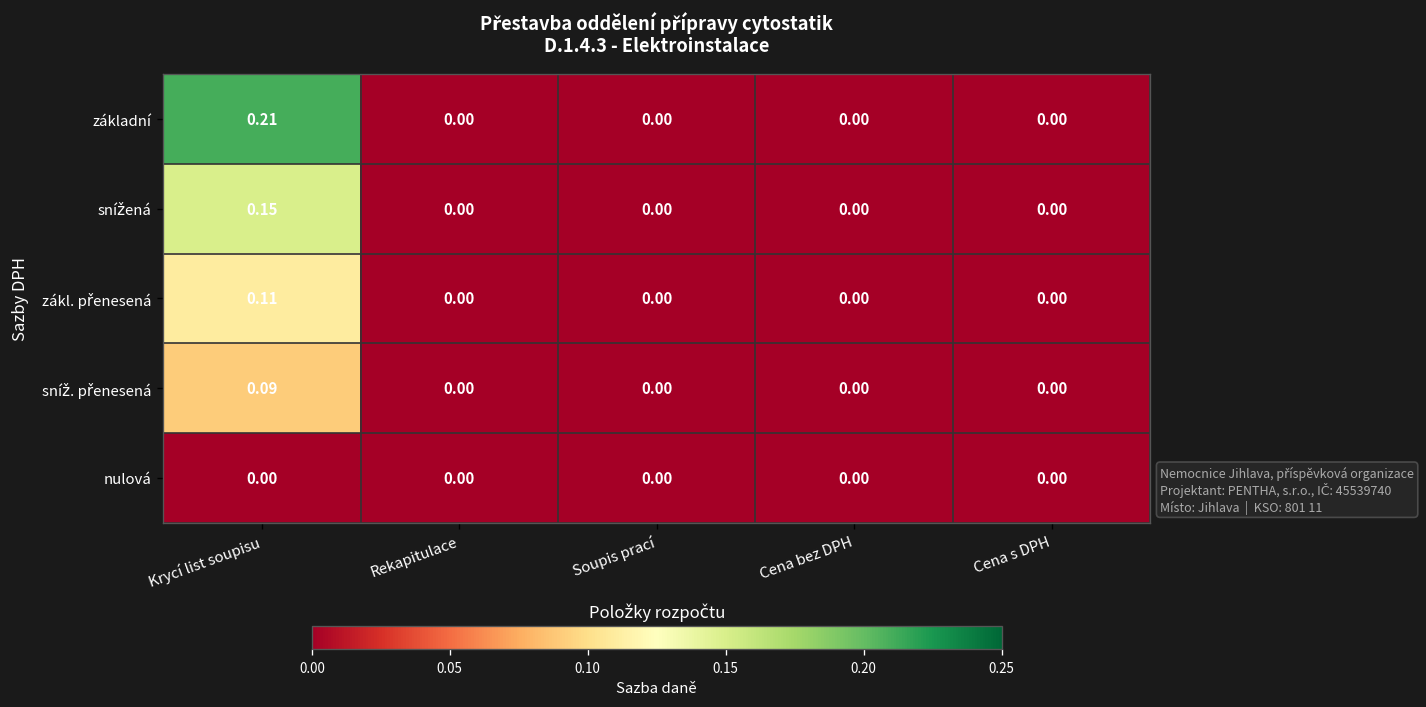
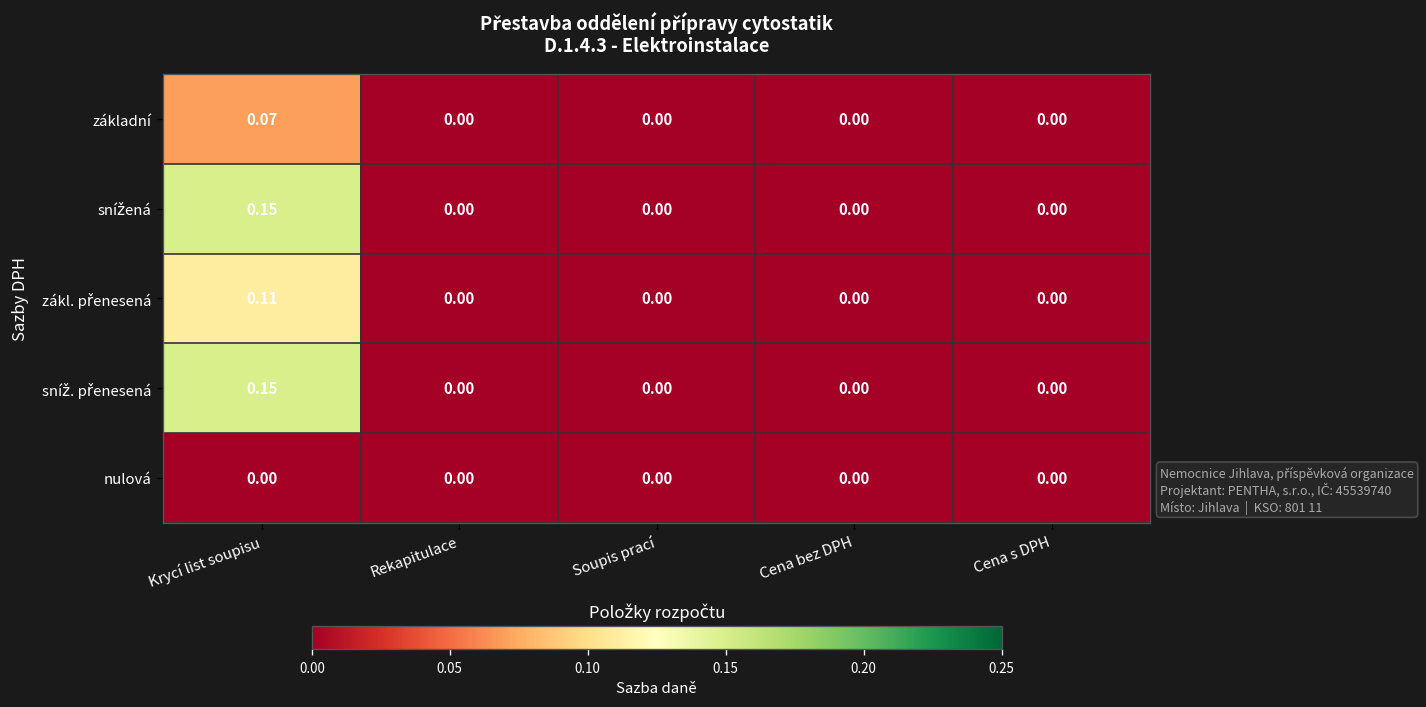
  {
    "základní": {
-     "Krycí list soupisu": 0.21,
+     "Krycí list soupisu": 0.07,
      "Rekapitulace": 0.00,
      "Soupis prací": 0.00,
      "Cena bez DPH": 0.00,
      "Cena s DPH": 0.00
    },
    "snížená": {
      "Krycí list soupisu": 0.15,
      "Rekapitulace": 0.00,
      "Soupis prací": 0.00,
      "Cena bez DPH": 0.00,
      "Cena s DPH": 0.00
    },
    "zákl. přenesená": {
      "Krycí list soupisu": 0.11,
      "Rekapitulace": 0.00,
      "Soupis prací": 0.00,
      "Cena bez DPH": 0.00,
      "Cena s DPH": 0.00
    },
    "sníž. přenesená": {
-     "Krycí list soupisu": 0.09,
+     "Krycí list soupisu": 0.15,
      "Rekapitulace": 0.00,
      "Soupis prací": 0.00,
      "Cena bez DPH": 0.00,
      "Cena s DPH": 0.00
    },
    "nulová": {
      "Krycí list soupisu": 0.00,
      "Rekapitulace": 0.00,
      "Soupis prací": 0.00,
      "Cena bez DPH": 0.00,
      "Cena s DPH": 0.00
    }
  }
